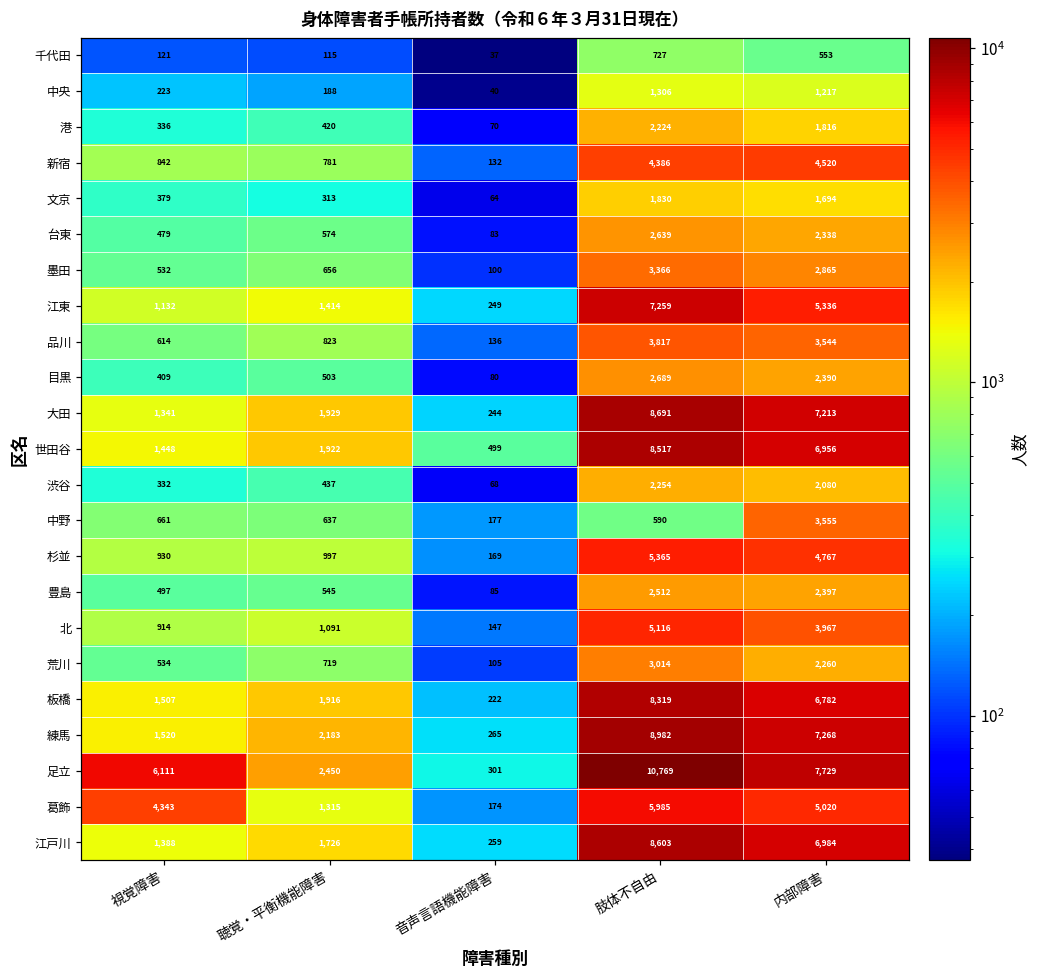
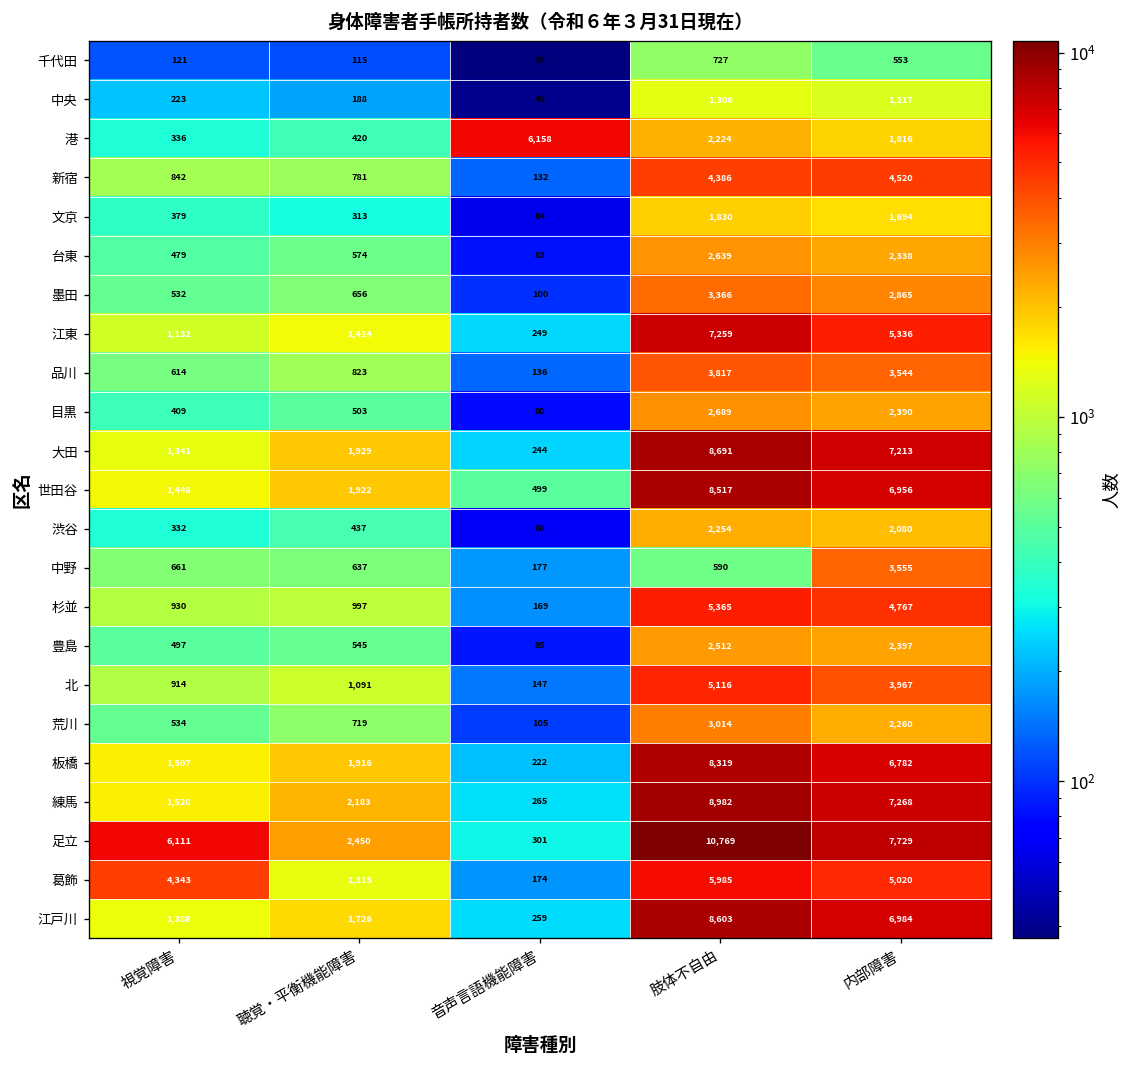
  {
    "千代田": {
      "視覚障害": "121",
      "聴覚・平衡機能障害": "115",
      "音声言語機能障害": "37",
      "肢体不自由": "727",
      "内部障害": "553"
    },
    "中央": {
      "視覚障害": "223",
      "聴覚・平衡機能障害": "188",
      "音声言語機能障害": "40",
      "肢体不自由": "1,306",
      "内部障害": "1,217"
    },
    "港": {
      "視覚障害": "336",
      "聴覚・平衡機能障害": "420",
-     "音声言語機能障害": "70",
+     "音声言語機能障害": "6,158",
      "肢体不自由": "2,224",
      "内部障害": "1,816"
    },
    "新宿": {
      "視覚障害": "842",
      "聴覚・平衡機能障害": "781",
      "音声言語機能障害": "132",
      "肢体不自由": "4,386",
      "内部障害": "4,520"
    },
    "文京": {
      "視覚障害": "379",
      "聴覚・平衡機能障害": "313",
      "音声言語機能障害": "64",
      "肢体不自由": "1,830",
      "内部障害": "1,694"
    },
    "台東": {
      "視覚障害": "479",
      "聴覚・平衡機能障害": "574",
      "音声言語機能障害": "83",
      "肢体不自由": "2,639",
      "内部障害": "2,338"
    },
    "墨田": {
      "視覚障害": "532",
      "聴覚・平衡機能障害": "656",
      "音声言語機能障害": "100",
      "肢体不自由": "3,366",
      "内部障害": "2,865"
    },
    "江東": {
      "視覚障害": "1,132",
      "聴覚・平衡機能障害": "1,414",
      "音声言語機能障害": "249",
      "肢体不自由": "7,259",
      "内部障害": "5,336"
    },
    "品川": {
      "視覚障害": "614",
      "聴覚・平衡機能障害": "823",
      "音声言語機能障害": "136",
      "肢体不自由": "3,817",
      "内部障害": "3,544"
    },
    "目黒": {
      "視覚障害": "409",
      "聴覚・平衡機能障害": "503",
      "音声言語機能障害": "80",
      "肢体不自由": "2,689",
      "内部障害": "2,390"
    },
    "大田": {
      "視覚障害": "1,341",
      "聴覚・平衡機能障害": "1,929",
      "音声言語機能障害": "244",
      "肢体不自由": "8,691",
      "内部障害": "7,213"
    },
    "世田谷": {
      "視覚障害": "1,448",
      "聴覚・平衡機能障害": "1,922",
      "音声言語機能障害": "499",
      "肢体不自由": "8,517",
      "内部障害": "6,956"
    },
    "渋谷": {
      "視覚障害": "332",
      "聴覚・平衡機能障害": "437",
      "音声言語機能障害": "68",
      "肢体不自由": "2,254",
      "内部障害": "2,080"
    },
    "中野": {
      "視覚障害": "661",
      "聴覚・平衡機能障害": "637",
      "音声言語機能障害": "177",
      "肢体不自由": "590",
      "内部障害": "3,555"
    },
    "杉並": {
      "視覚障害": "930",
      "聴覚・平衡機能障害": "997",
      "音声言語機能障害": "169",
      "肢体不自由": "5,365",
      "内部障害": "4,767"
    },
    "豊島": {
      "視覚障害": "497",
      "聴覚・平衡機能障害": "545",
      "音声言語機能障害": "85",
      "肢体不自由": "2,512",
      "内部障害": "2,397"
    },
    "北": {
      "視覚障害": "914",
      "聴覚・平衡機能障害": "1,091",
      "音声言語機能障害": "147",
      "肢体不自由": "5,116",
      "内部障害": "3,967"
    },
    "荒川": {
      "視覚障害": "534",
      "聴覚・平衡機能障害": "719",
      "音声言語機能障害": "105",
      "肢体不自由": "3,014",
      "内部障害": "2,260"
    },
    "板橋": {
      "視覚障害": "1,507",
      "聴覚・平衡機能障害": "1,916",
      "音声言語機能障害": "222",
      "肢体不自由": "8,319",
      "内部障害": "6,782"
    },
    "練馬": {
      "視覚障害": "1,520",
      "聴覚・平衡機能障害": "2,183",
      "音声言語機能障害": "265",
      "肢体不自由": "8,982",
      "内部障害": "7,268"
    },
    "足立": {
      "視覚障害": "6,111",
      "聴覚・平衡機能障害": "2,450",
      "音声言語機能障害": "301",
      "肢体不自由": "10,769",
      "内部障害": "7,729"
    },
    "葛飾": {
      "視覚障害": "4,343",
      "聴覚・平衡機能障害": "1,315",
      "音声言語機能障害": "174",
      "肢体不自由": "5,985",
      "内部障害": "5,020"
    },
    "江戸川": {
      "視覚障害": "1,388",
      "聴覚・平衡機能障害": "1,726",
      "音声言語機能障害": "259",
      "肢体不自由": "8,603",
      "内部障害": "6,984"
    }
  }
